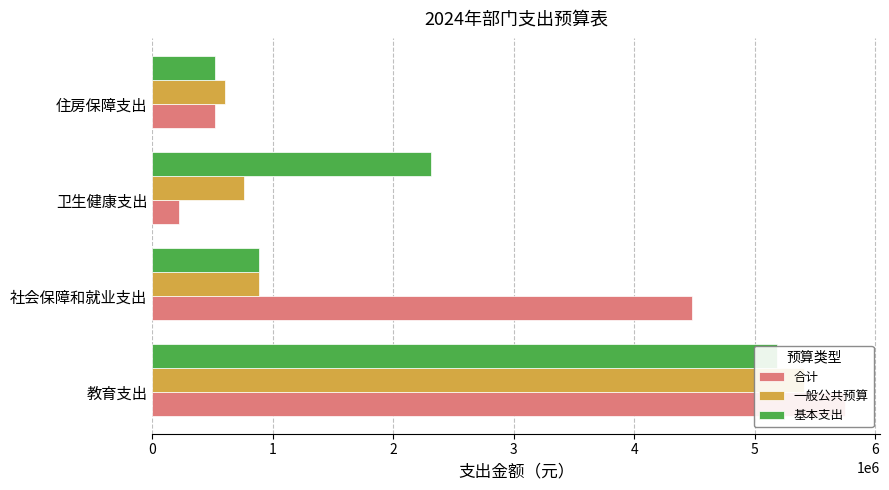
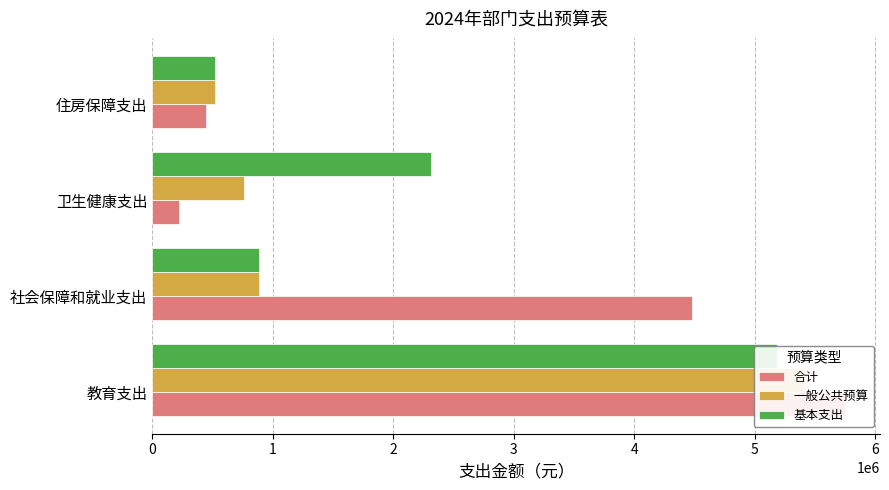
  {
    "合计": {
-     "住房保障支出": 520000,
+     "住房保障支出": 440000,
      "卫生健康支出": 220000,
      "社会保障和就业支出": 4480000
    },
    "一般公共预算": {
-     "住房保障支出": 610000,
+     "住房保障支出": 520000,
      "卫生健康支出": 760000,
      "社会保障和就业支出": 890000
    },
    "基本支出": {
      "住房保障支出": 520000,
      "卫生健康支出": 2310000,
      "社会保障和就业支出": 890000
    }
  }
